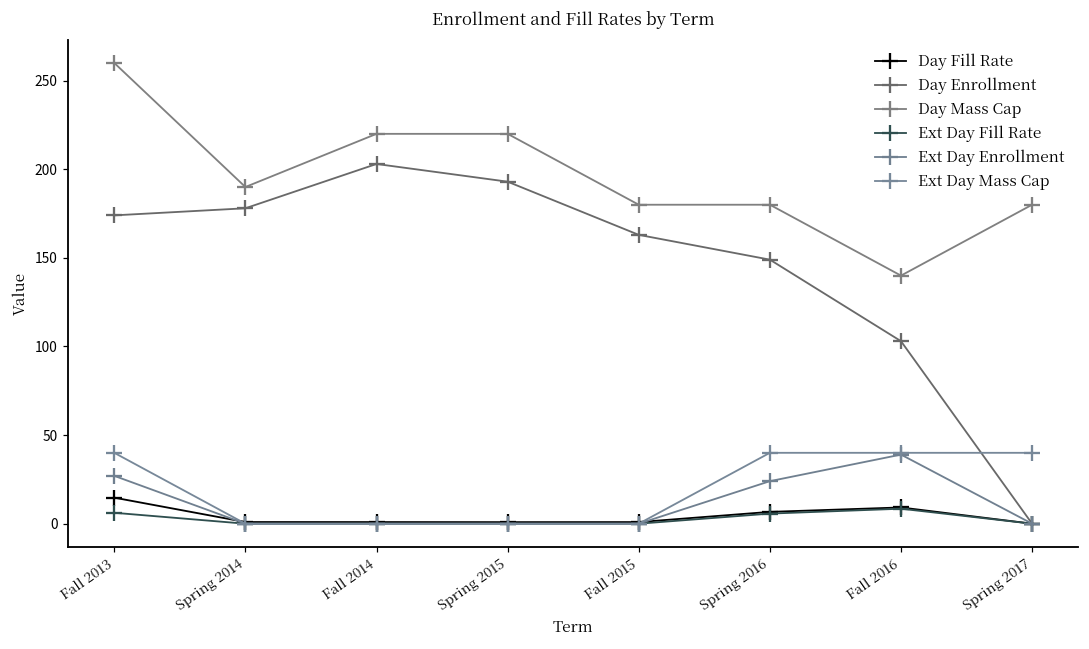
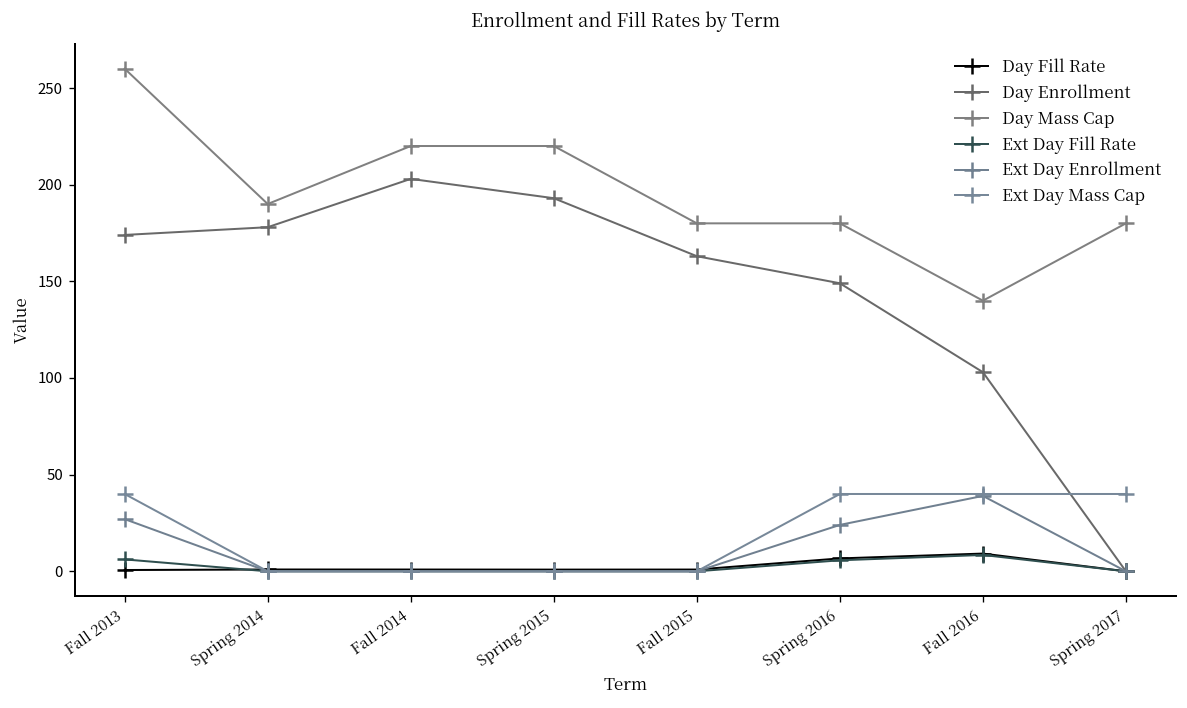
  {
    "Day Fill Rate": {
-     "Fall 2013": 15
+     "Fall 2013": 1
    },
    "Ext Day Fill Rate": {
      "Fall 2013": 6
    }
  }
